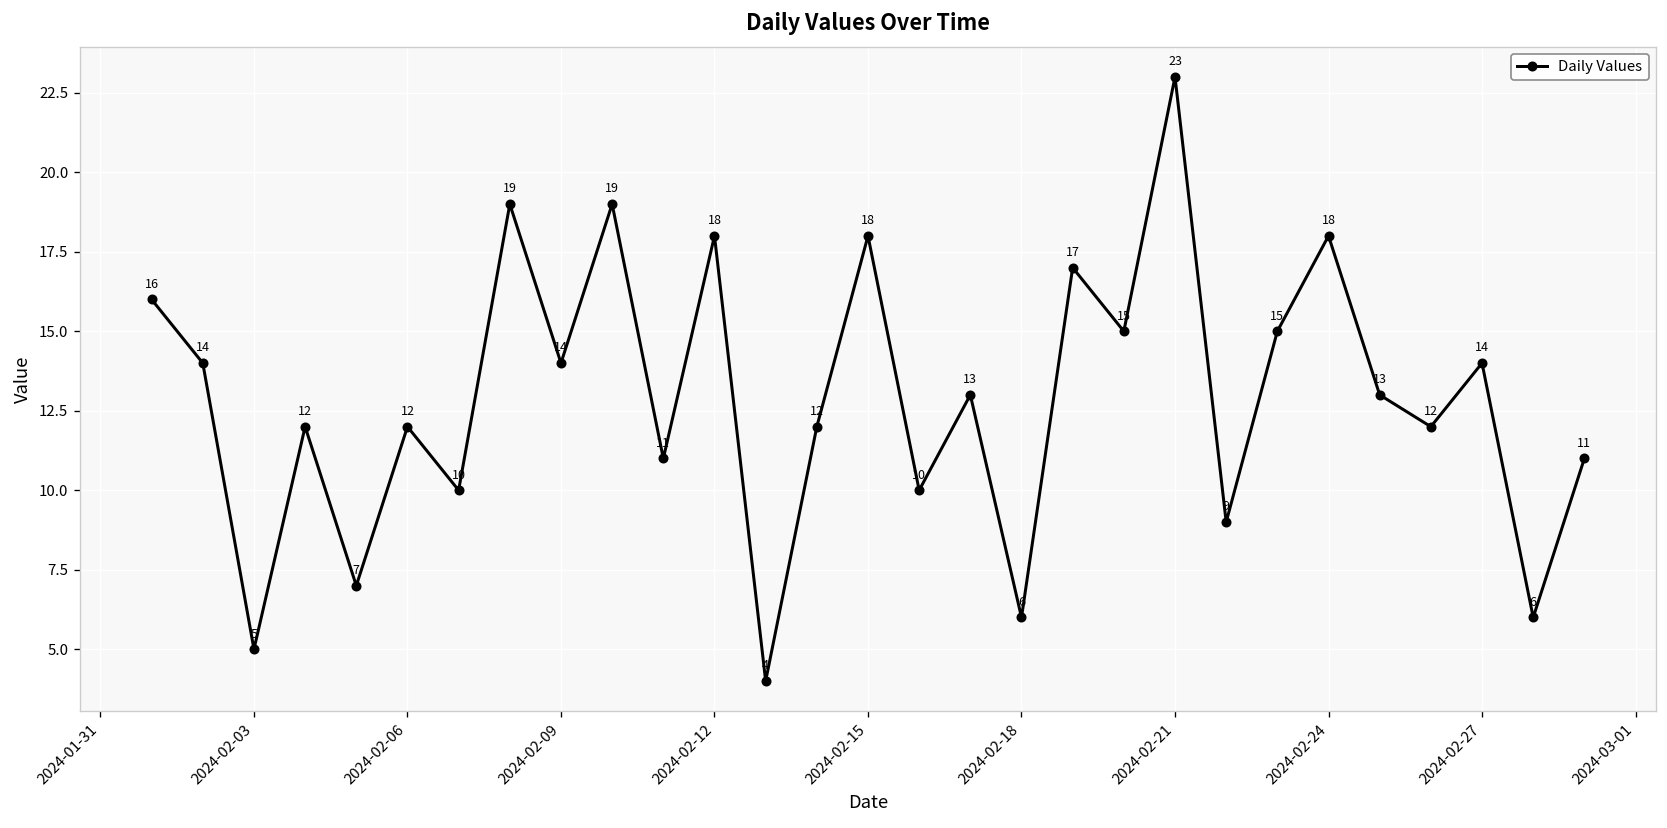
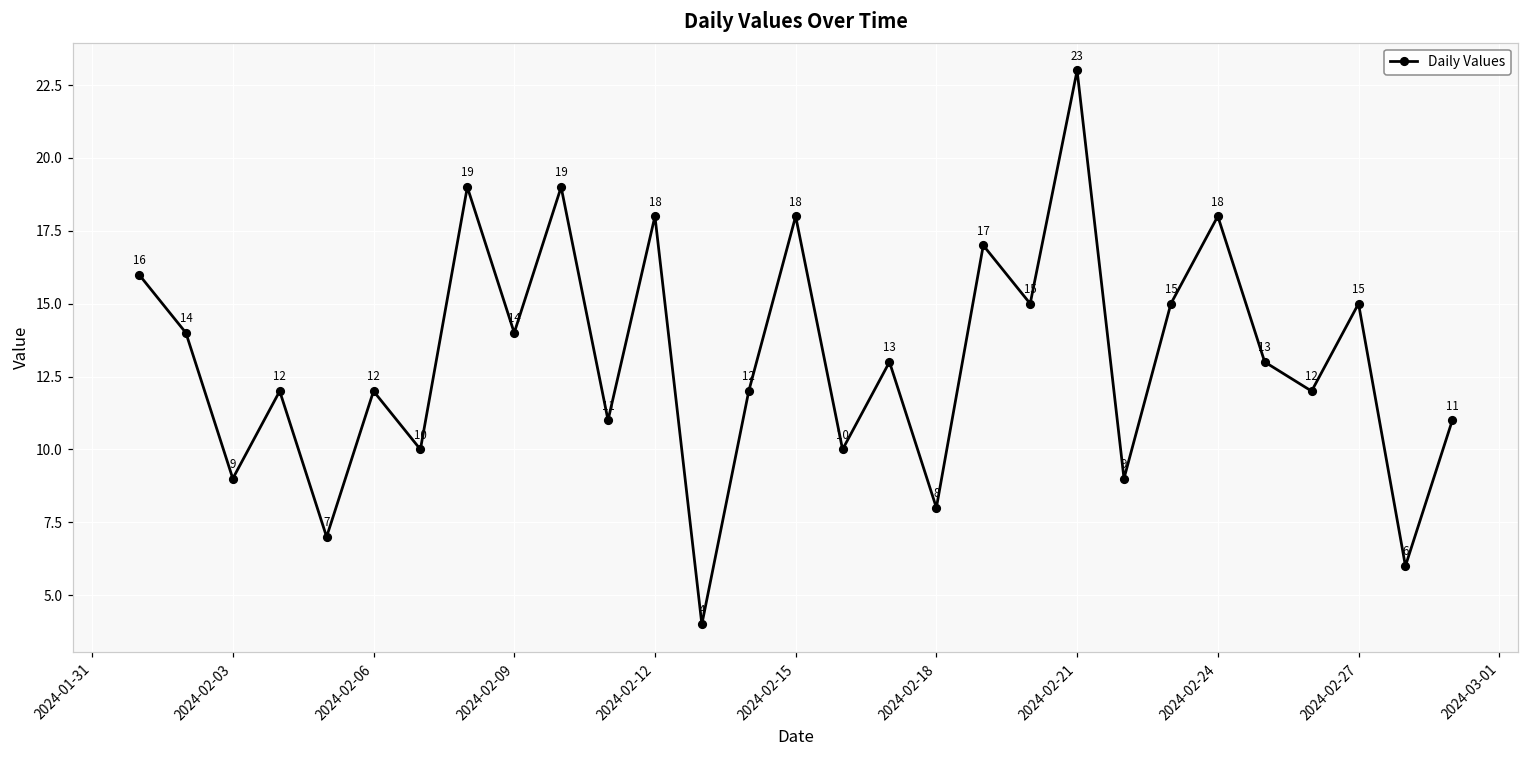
  {
-   "2024-02-03": 5,
+   "2024-02-03": 9,
    "2024-02-06": 12,
    "2024-02-09": 14,
    "2024-02-12": 18,
    "2024-02-15": 18,
-   "2024-02-18": 6,
+   "2024-02-18": 8,
    "2024-02-21": 23,
    "2024-02-24": 18,
-   "2024-02-27": 14
+   "2024-02-27": 15
  }
